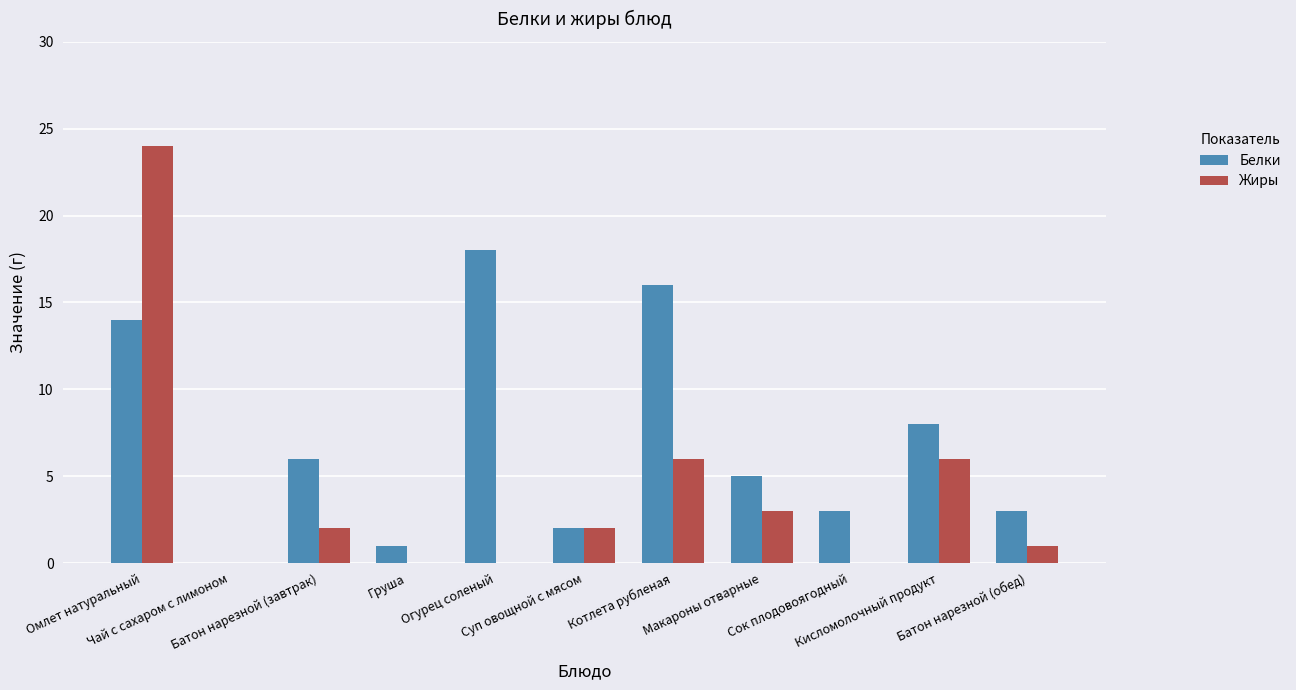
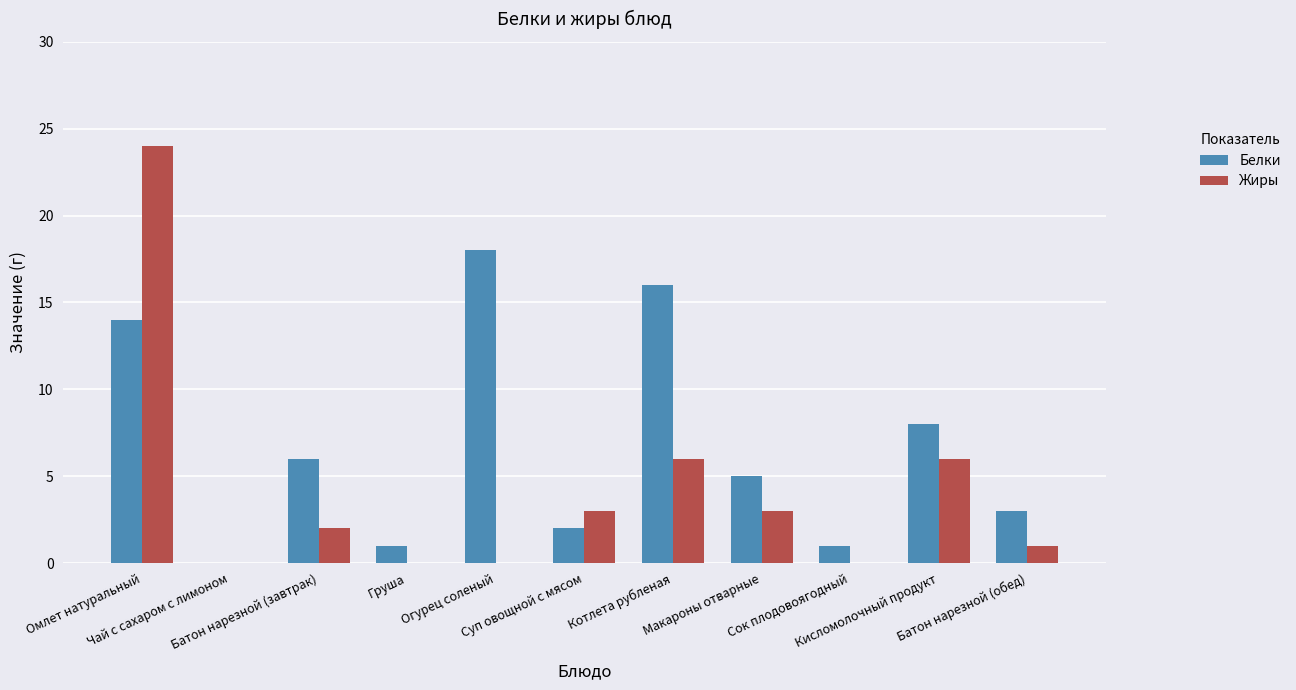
  {
    "Белки": {
      "Омлет натуральный": 14,
      "Чай с сахаром с лимоном": 0,
      "Батон нарезной (завтрак)": 6,
      "Груша": 1,
      "Огурец соленый": 18,
      "Суп овощной с мясом": 2,
      "Котлета рубленая": 16,
      "Макароны отварные": 5,
-     "Сок плодовоягодный": 3,
+     "Сок плодовоягодный": 1,
      "Кисломолочный продукт": 8,
      "Батон нарезной (обед)": 3
    },
    "Жиры": {
      "Омлет натуральный": 24,
      "Чай с сахаром с лимоном": 0,
      "Батон нарезной (завтрак)": 2,
      "Груша": 0,
      "Огурец соленый": 0,
-     "Суп овощной с мясом": 2,
+     "Суп овощной с мясом": 3,
      "Котлета рубленая": 6,
      "Макароны отварные": 3,
      "Сок плодовоягодный": 0,
      "Кисломолочный продукт": 6,
      "Батон нарезной (обед)": 1
    }
  }
